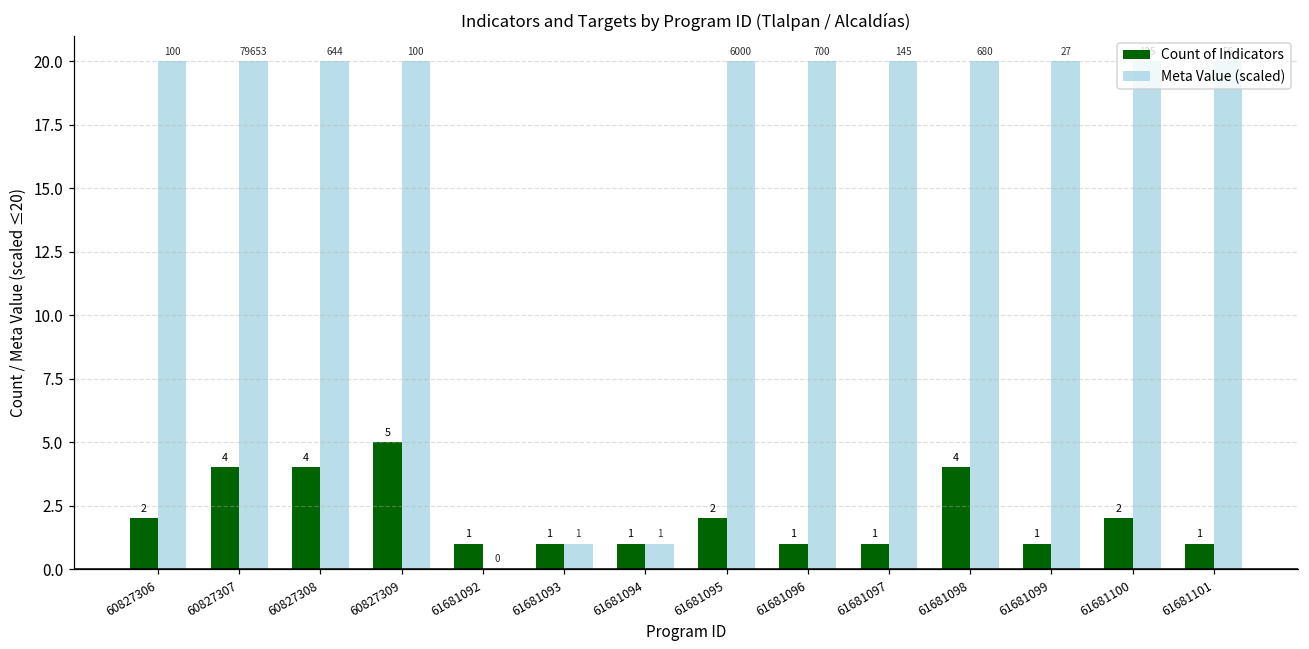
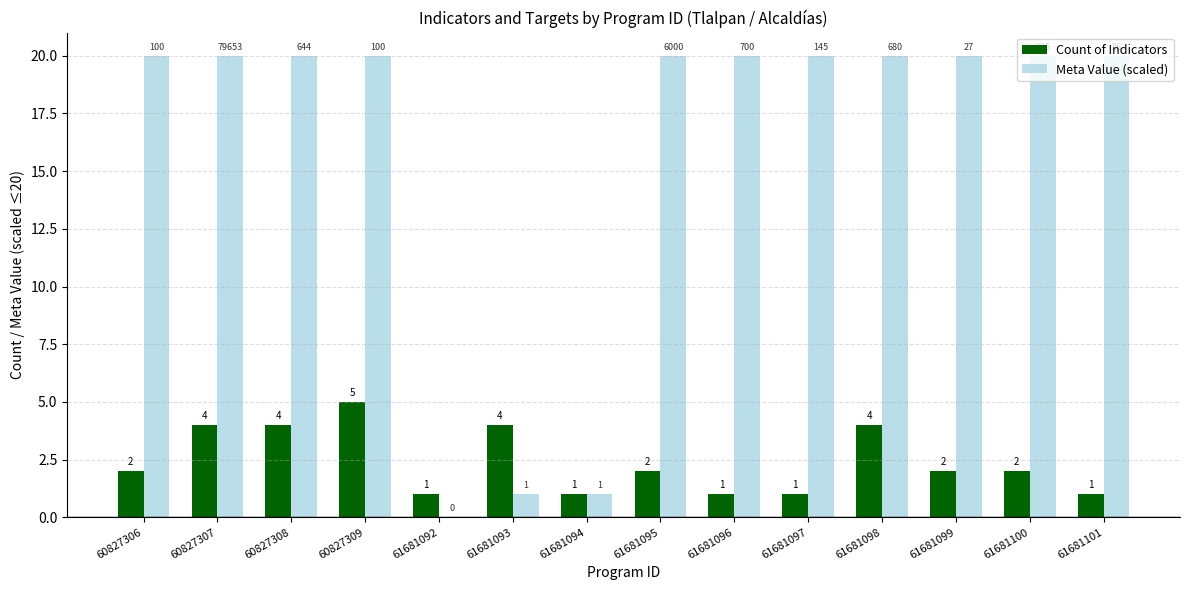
  {
    "Count of Indicators": {
      "60827306": 2,
      "60827307": 4,
      "60827308": 4,
      "60827309": 5,
      "61681092": 1,
-     "61681093": 1,
+     "61681093": 4,
      "61681094": 1,
      "61681095": 2,
      "61681096": 1,
      "61681097": 1,
      "61681098": 4,
-     "61681099": 1,
+     "61681099": 2,
      "61681100": 2,
      "61681101": 1
    },
    "Meta Value (scaled)": {
      "61681092": 0,
      "61681093": 1,
      "61681094": 1
    }
  }
